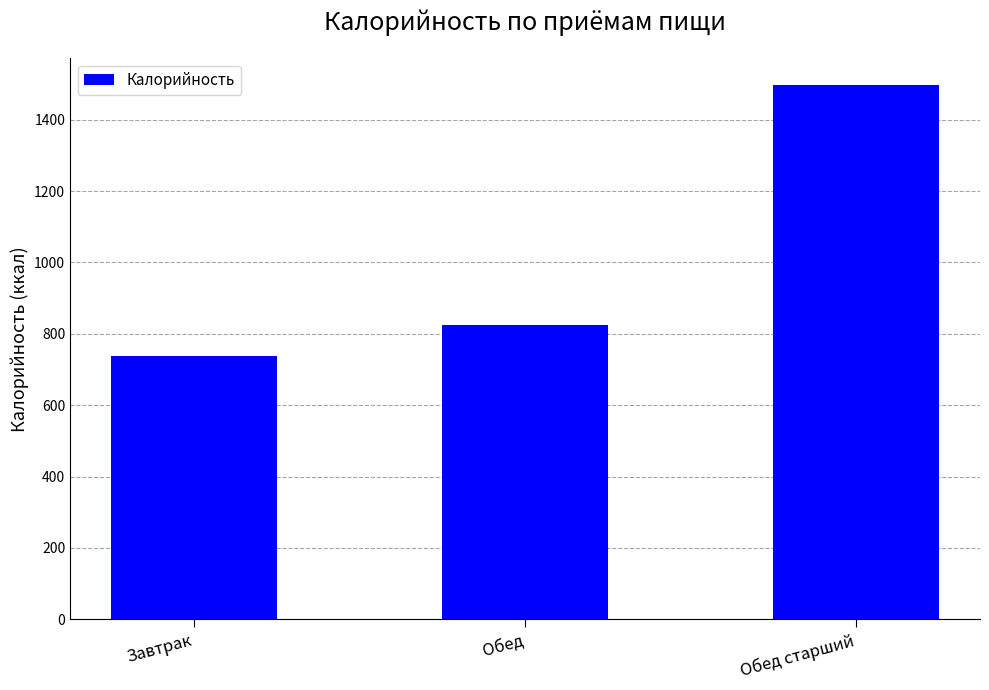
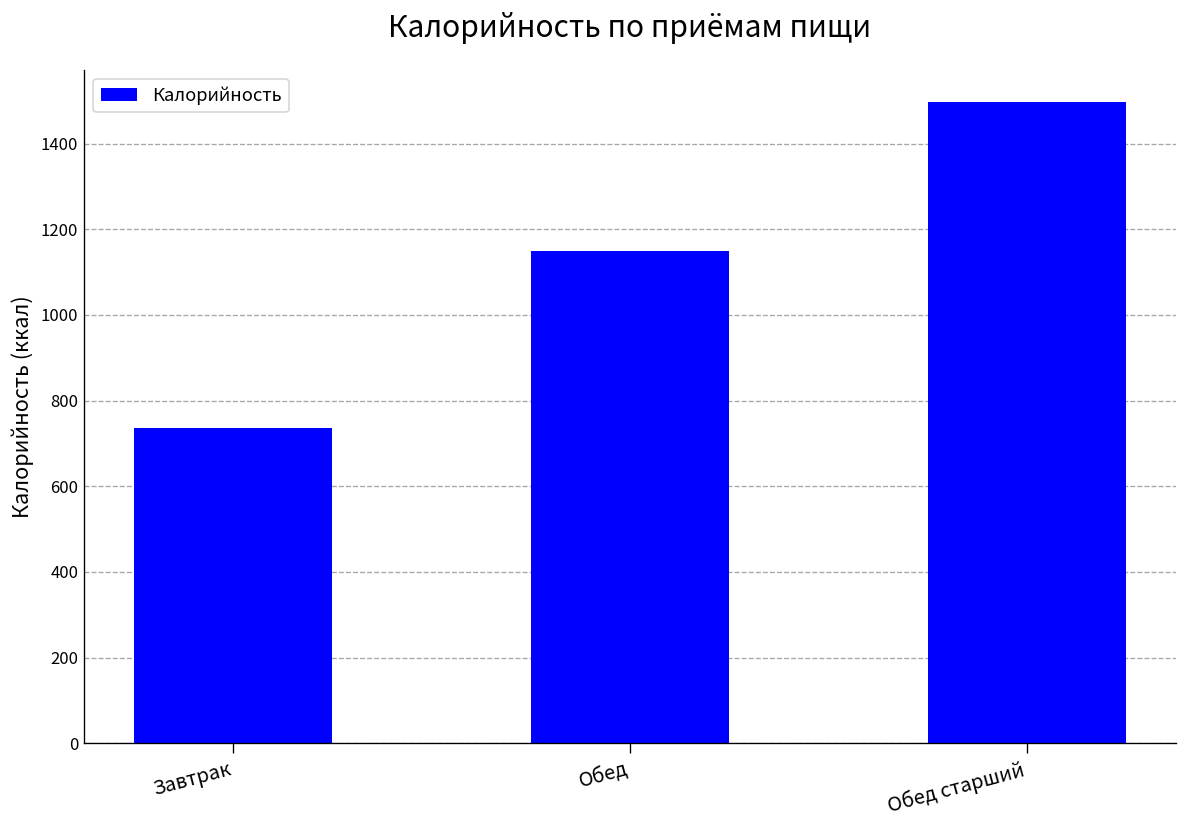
  {
    "Завтрак": 740,
-   "Обед": 820,
+   "Обед": 1150,
    "Обед старший": 1500
  }
